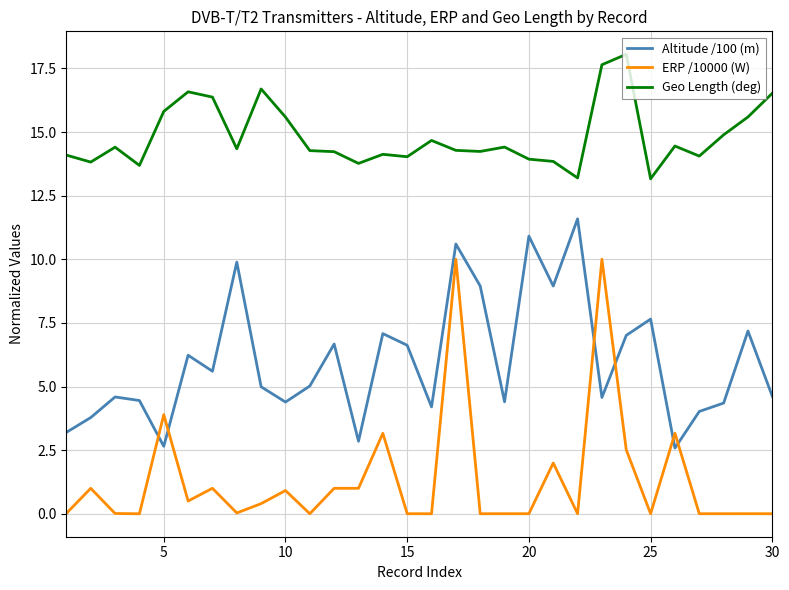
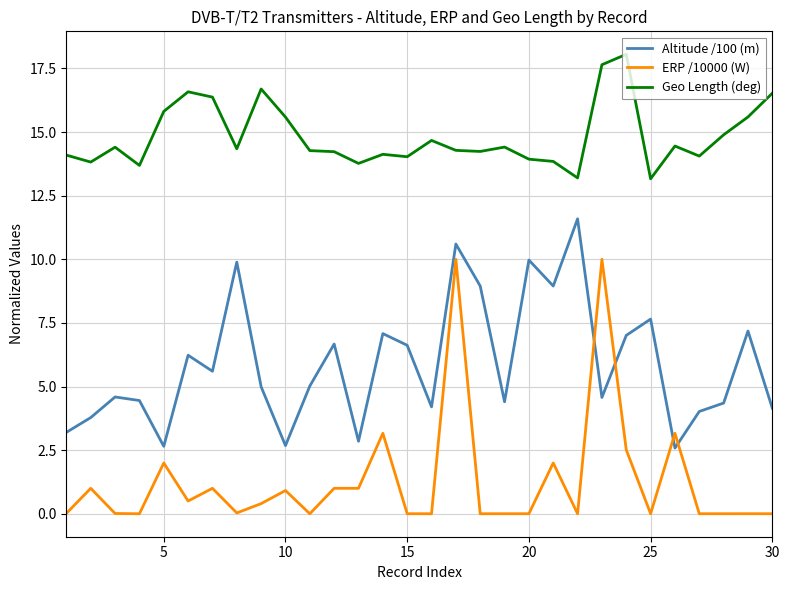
  {
    "Altitude /100 (m)": {
      "5": 2.7,
-     "10": 4.4,
+     "10": 2.7,
      "15": 6.6,
-     "20": 10.9,
+     "20": 10.0,
      "25": 7.7,
-     "30": 4.6
+     "30": 4.2
    },
    "ERP /10000 (W)": {
-     "5": 3.9,
+     "5": 2.0,
      "10": 0.9,
      "15": 0.0,
      "20": 0.0,
      "25": 0.0,
      "30": 0.0
    },
    "Geo Length (deg)": {
      "5": 15.8,
      "10": 15.6,
      "15": 14.0,
      "20": 13.9,
      "25": 13.2,
      "30": 16.5
    }
  }
